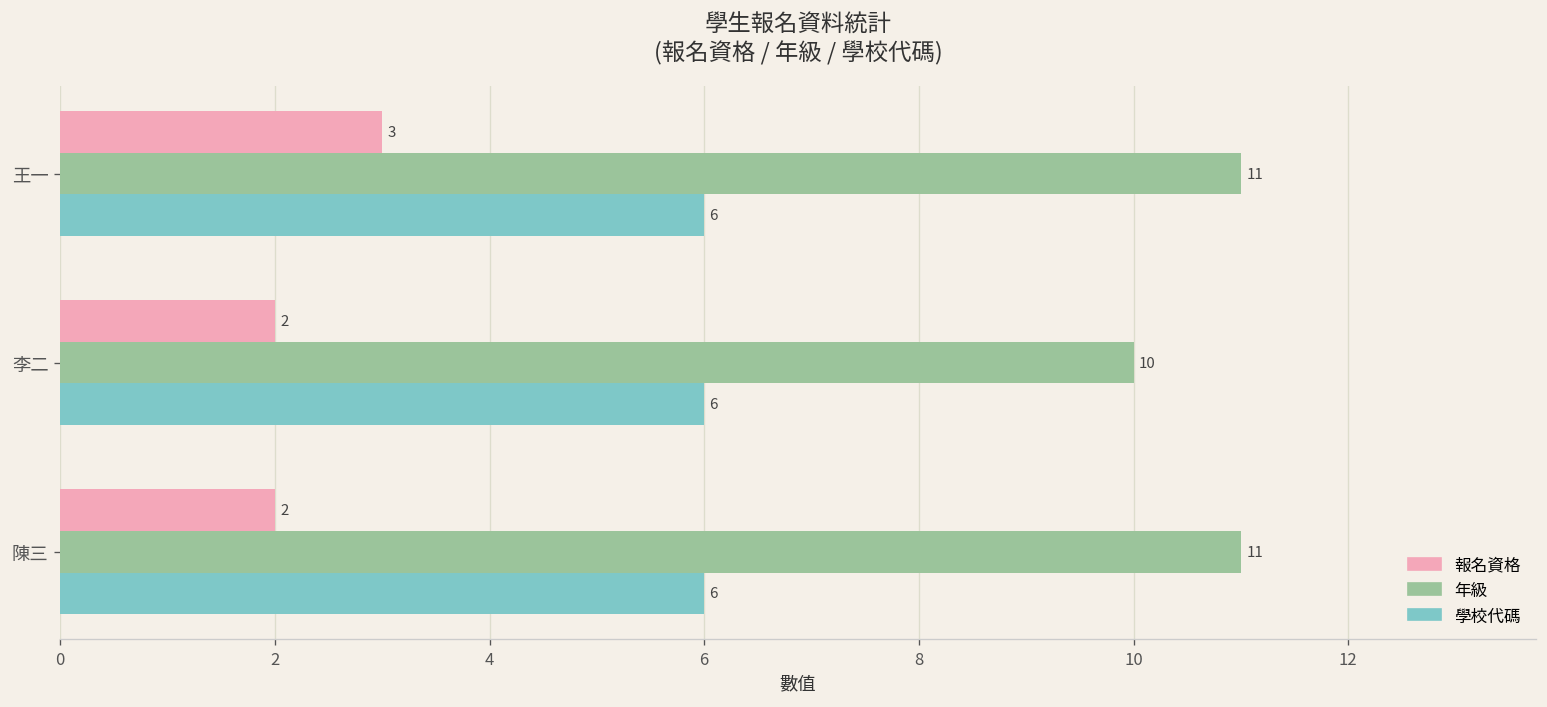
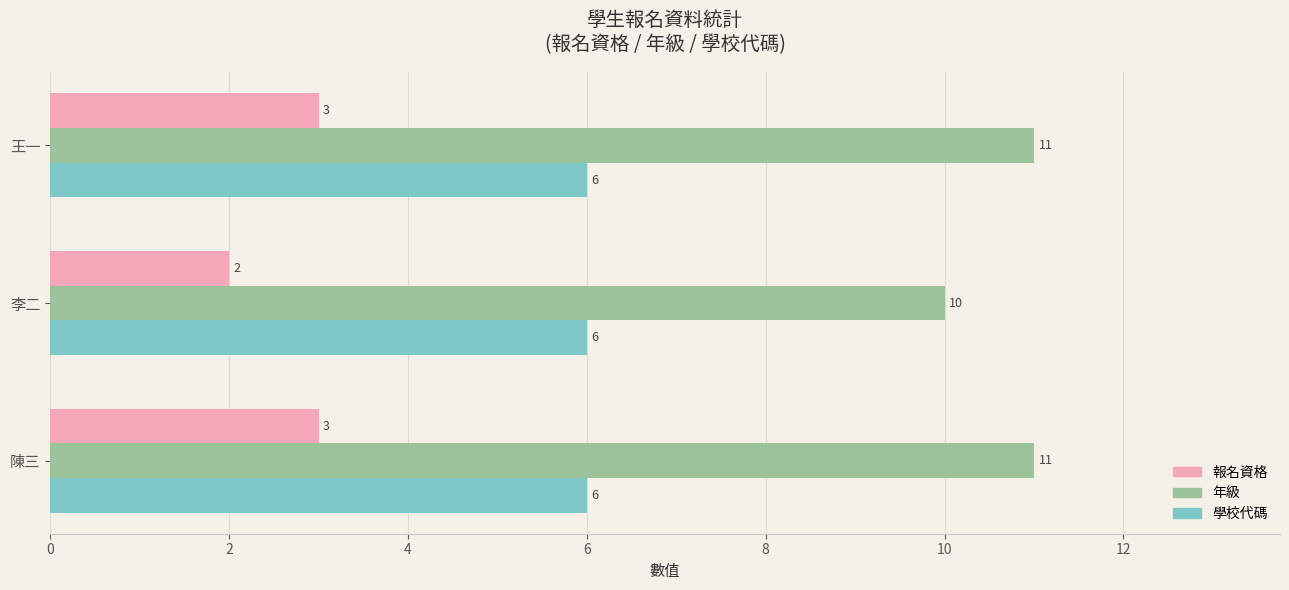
  {
    "報名資格": {
      "王一": 3,
      "李二": 2,
-     "陳三": 2
+     "陳三": 3
    }
  }
